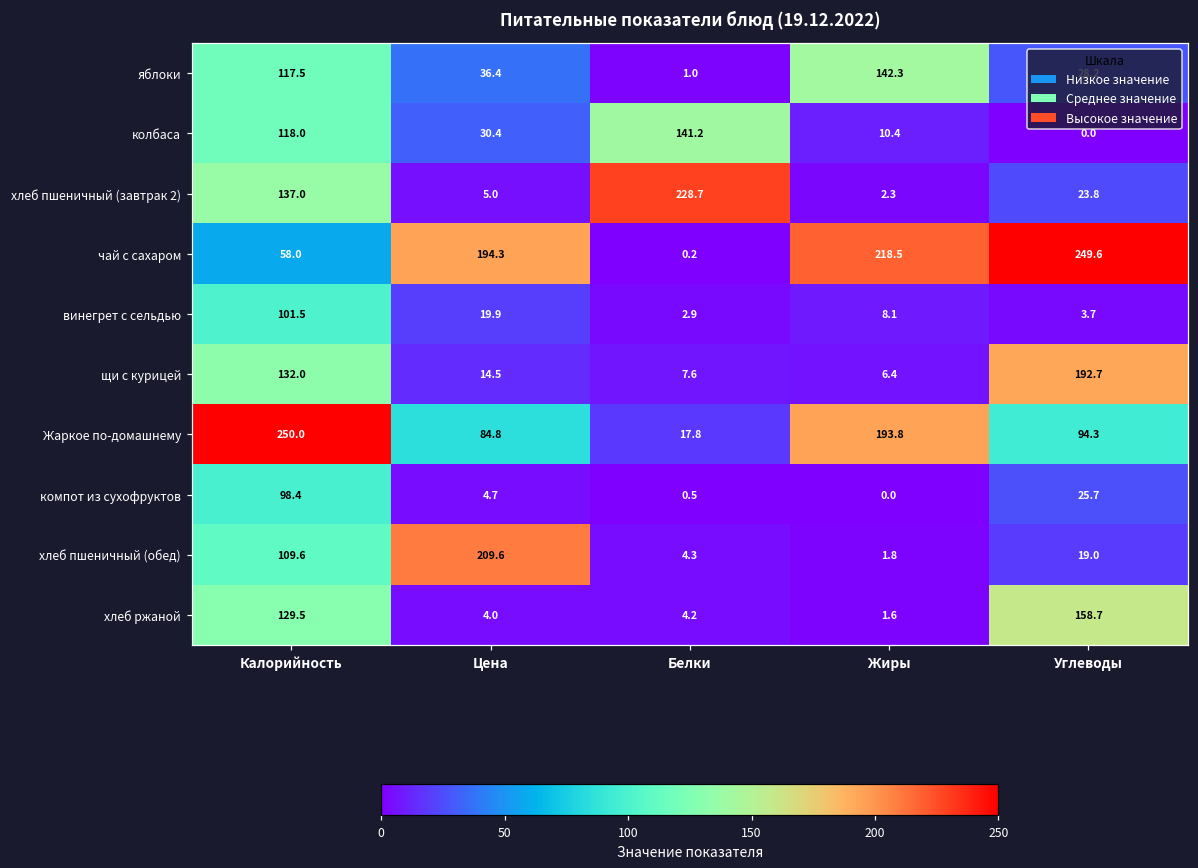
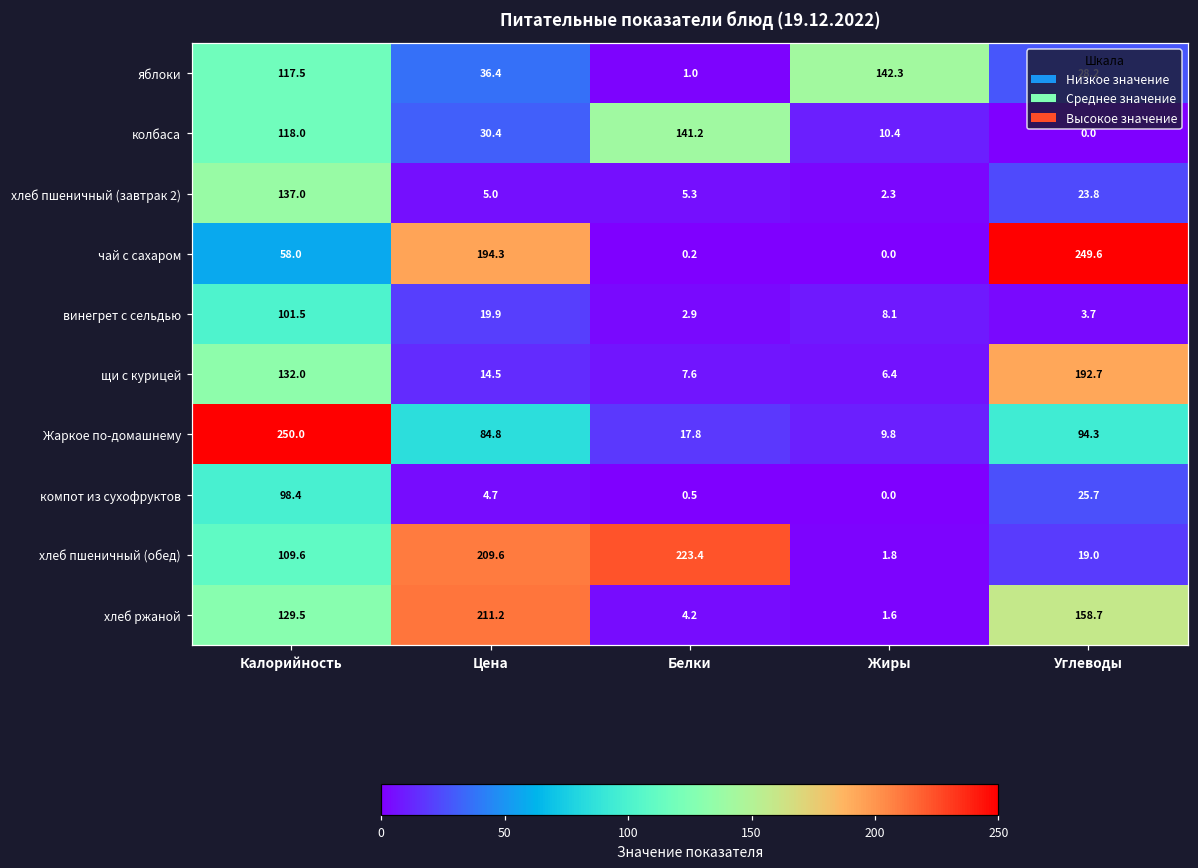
  {
    "яблоки": {
      "Калорийность": 117.5,
      "Цена": 36.4,
      "Белки": 1.0,
      "Жиры": 142.3
    },
    "колбаса": {
      "Калорийность": 118.0,
      "Цена": 30.4,
      "Белки": 141.2,
      "Жиры": 10.4,
      "Углеводы": 0.0
    },
    "хлеб пшеничный (завтрак 2)": {
      "Калорийность": 137.0,
      "Цена": 5.0,
-     "Белки": 228.7,
+     "Белки": 5.3,
      "Жиры": 2.3,
      "Углеводы": 23.8
    },
    "чай с сахаром": {
      "Калорийность": 58.0,
      "Цена": 194.3,
      "Белки": 0.2,
-     "Жиры": 218.5,
+     "Жиры": 0.0,
      "Углеводы": 249.6
    },
    "винегрет с сельдью": {
      "Калорийность": 101.5,
      "Цена": 19.9,
      "Белки": 2.9,
      "Жиры": 8.1,
      "Углеводы": 3.7
    },
    "щи с курицей": {
      "Калорийность": 132.0,
      "Цена": 14.5,
      "Белки": 7.6,
      "Жиры": 6.4,
      "Углеводы": 192.7
    },
    "Жаркое по-домашнему": {
      "Калорийность": 250.0,
      "Цена": 84.8,
      "Белки": 17.8,
-     "Жиры": 193.8,
+     "Жиры": 9.8,
      "Углеводы": 94.3
    },
    "компот из сухофруктов": {
      "Калорийность": 98.4,
      "Цена": 4.7,
      "Белки": 0.5,
      "Жиры": 0.0,
      "Углеводы": 25.7
    },
    "хлеб пшеничный (обед)": {
      "Калорийность": 109.6,
      "Цена": 209.6,
-     "Белки": 4.3,
+     "Белки": 223.4,
      "Жиры": 1.8,
      "Углеводы": 19.0
    },
    "хлеб ржаной": {
      "Калорийность": 129.5,
-     "Цена": 4.0,
+     "Цена": 211.2,
      "Белки": 4.2,
      "Жиры": 1.6,
      "Углеводы": 158.7
    }
  }
